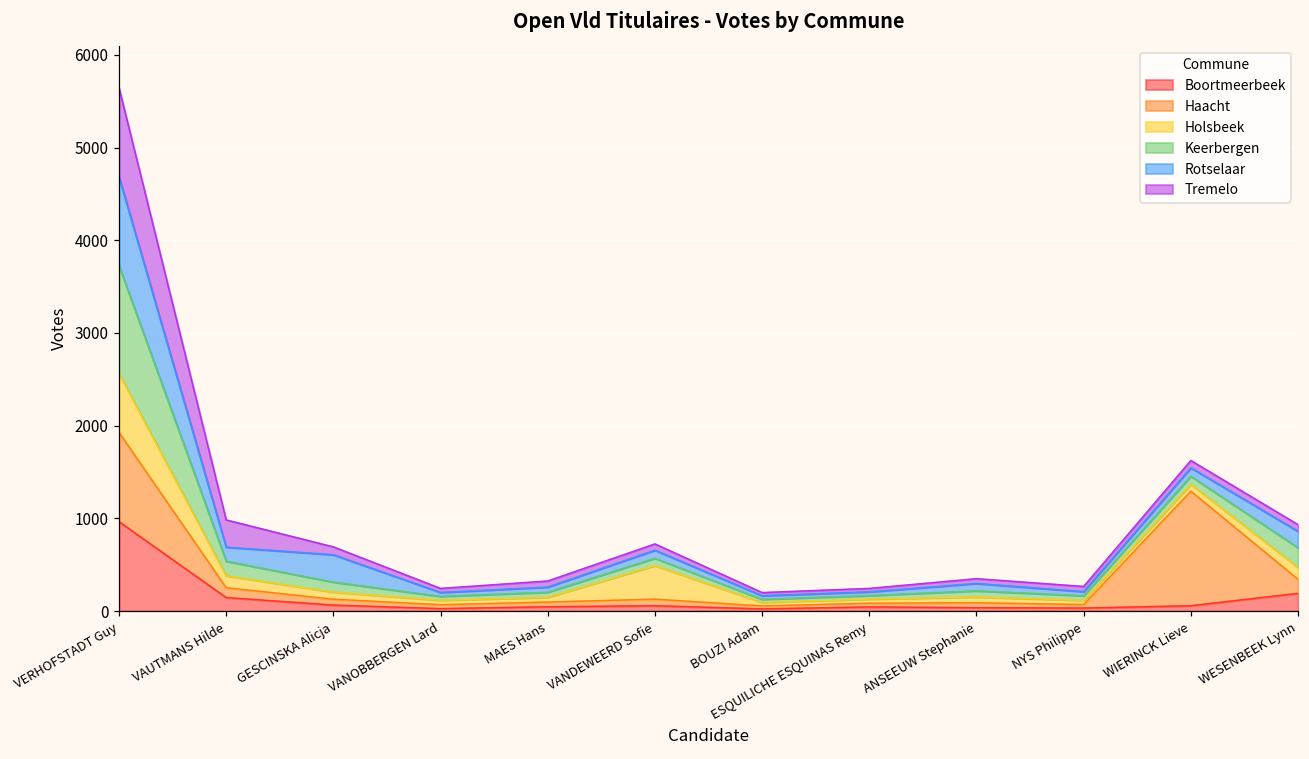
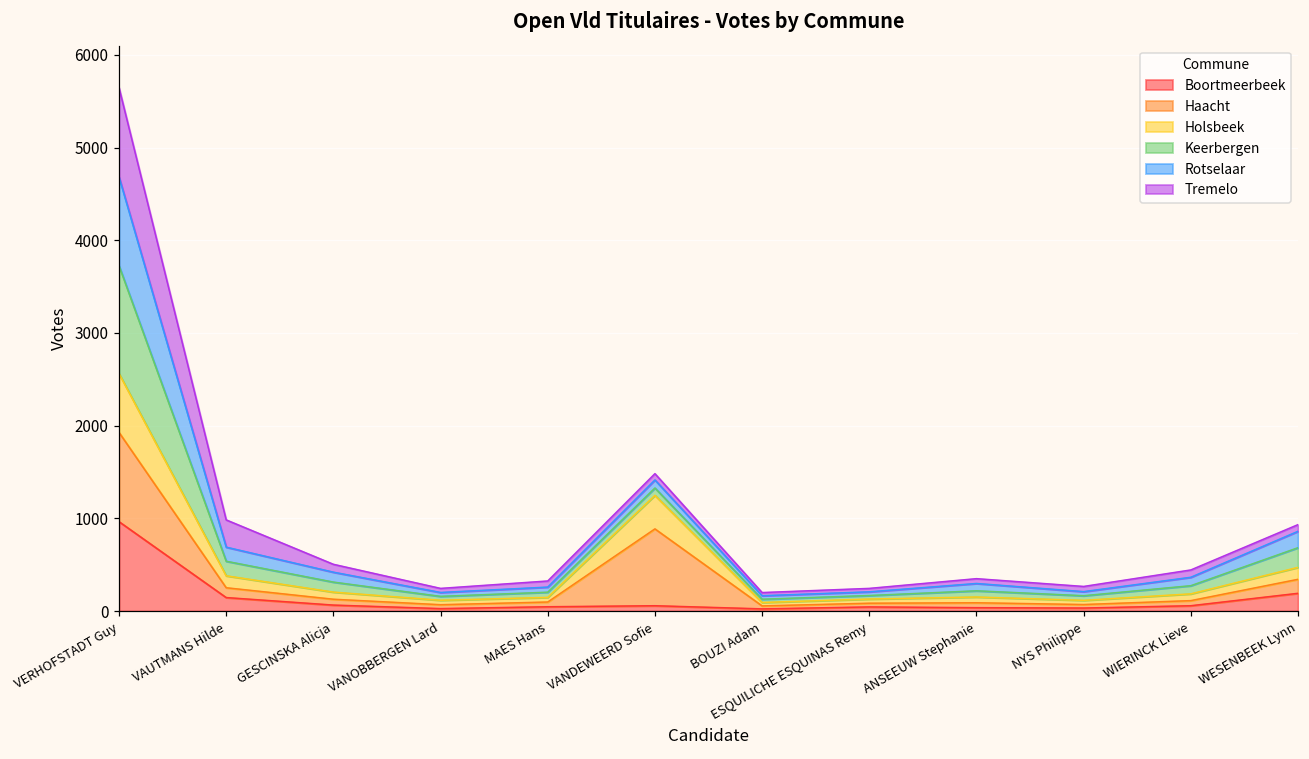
  {
    "Boortmeerbeek": {
      "VERHOFSTADT Guy": 1000,
      "VAUTMANS Hilde": 100,
      "GESCINSKA Alicja": 100,
      "VANOBBERGEN Lard": 0,
      "MAES Hans": 0,
      "VANDEWEERD Sofie": 100,
      "BOUZI Adam": 0,
      "ESQUILICHE ESQUINAS Remy": 0,
      "ANSEEUW Stephanie": 0,
      "NYS Philippe": 0,
      "WIERINCK Lieve": 100,
      "WESENBEEK Lynn": 200
    },
    "Haacht": {
      "VERHOFSTADT Guy": 1000,
      "VAUTMANS Hilde": 100,
      "GESCINSKA Alicja": 100,
      "VANOBBERGEN Lard": 0,
      "MAES Hans": 100,
-     "VANDEWEERD Sofie": 100,
+     "VANDEWEERD Sofie": 800,
      "BOUZI Adam": 0,
      "ESQUILICHE ESQUINAS Remy": 0,
      "ANSEEUW Stephanie": 100,
      "NYS Philippe": 0,
-     "WIERINCK Lieve": 1200,
+     "WIERINCK Lieve": 100,
      "WESENBEEK Lynn": 200
    },
    "Holsbeek": {
      "VERHOFSTADT Guy": 600,
      "VAUTMANS Hilde": 100,
      "GESCINSKA Alicja": 100,
      "VANOBBERGEN Lard": 0,
      "MAES Hans": 100,
      "VANDEWEERD Sofie": 400,
      "BOUZI Adam": 0,
      "ESQUILICHE ESQUINAS Remy": 0,
      "ANSEEUW Stephanie": 100,
      "NYS Philippe": 0,
      "WIERINCK Lieve": 100,
      "WESENBEEK Lynn": 100
    },
    "Keerbergen": {
      "VERHOFSTADT Guy": 1200,
      "VAUTMANS Hilde": 200,
      "GESCINSKA Alicja": 100,
      "VANOBBERGEN Lard": 0,
      "MAES Hans": 100,
      "VANDEWEERD Sofie": 100,
      "BOUZI Adam": 0,
      "ESQUILICHE ESQUINAS Remy": 0,
      "ANSEEUW Stephanie": 100,
      "NYS Philippe": 100,
      "WIERINCK Lieve": 100,
      "WESENBEEK Lynn": 200
    },
    "Rotselaar": {
      "VERHOFSTADT Guy": 1000,
      "VAUTMANS Hilde": 200,
-     "GESCINSKA Alicja": 300,
+     "GESCINSKA Alicja": 100,
      "VANOBBERGEN Lard": 0,
      "MAES Hans": 100,
      "VANDEWEERD Sofie": 100,
      "BOUZI Adam": 0,
      "ESQUILICHE ESQUINAS Remy": 0,
      "ANSEEUW Stephanie": 100,
      "NYS Philippe": 0,
      "WIERINCK Lieve": 100,
      "WESENBEEK Lynn": 200
    },
    "Tremelo": {
      "VERHOFSTADT Guy": 1000,
      "VAUTMANS Hilde": 300,
      "GESCINSKA Alicja": 100,
      "VANOBBERGEN Lard": 0,
      "MAES Hans": 100,
      "VANDEWEERD Sofie": 100,
      "BOUZI Adam": 0,
      "ESQUILICHE ESQUINAS Remy": 0,
      "ANSEEUW Stephanie": 100,
      "NYS Philippe": 100,
      "WIERINCK Lieve": 100,
      "WESENBEEK Lynn": 100
    }
  }
